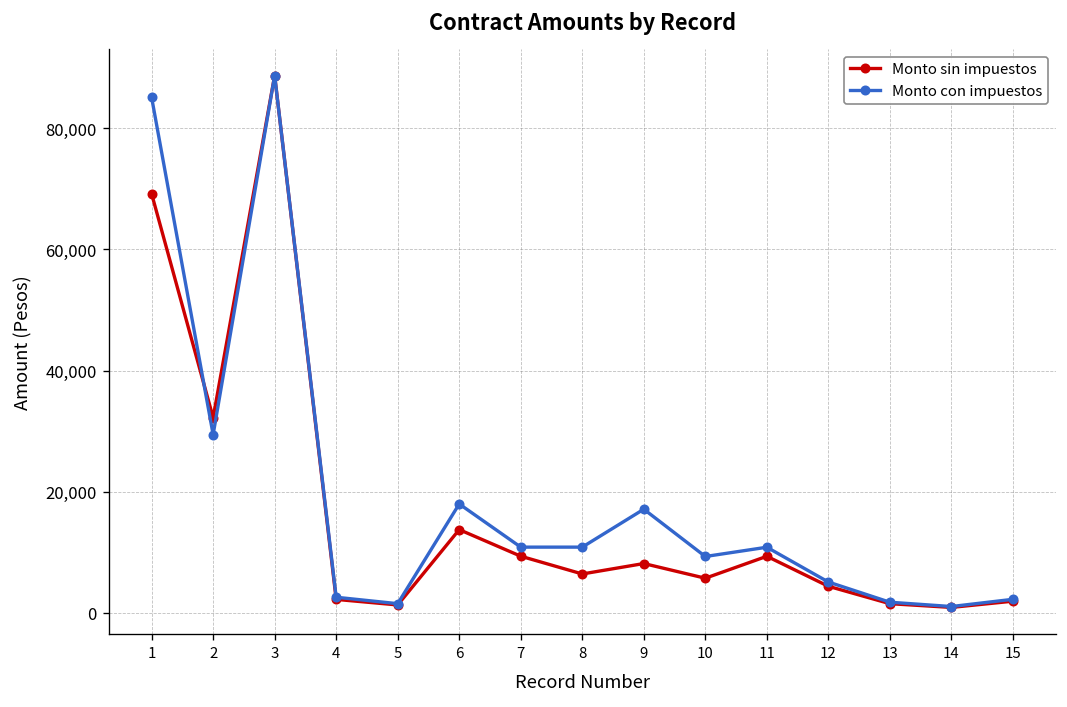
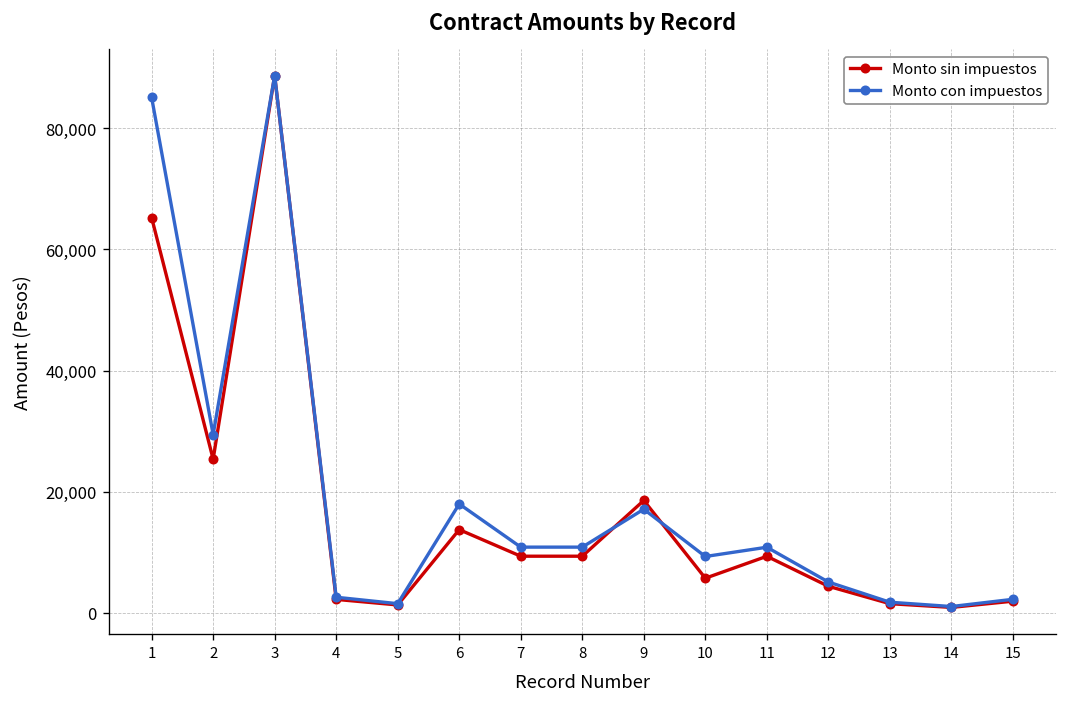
  {
    "Monto sin impuestos": {
-     "1": "69,000",
-     "2": "32,000",
+     "1": "65,000",
+     "2": "25,000",
      "6": "14,000",
      "7": "9,000",
-     "8": "6,000",
-     "9": "8,000",
+     "8": "9,000",
+     "9": "19,000",
      "10": "6,000",
      "11": "9,000",
      "12": "4,000"
    },
    "Monto con impuestos": {
      "1": "85,000",
      "2": "29,000",
      "6": "18,000",
      "7": "11,000",
      "8": "11,000",
      "9": "17,000",
      "10": "9,000",
      "11": "11,000",
      "12": "5,000"
    }
  }
